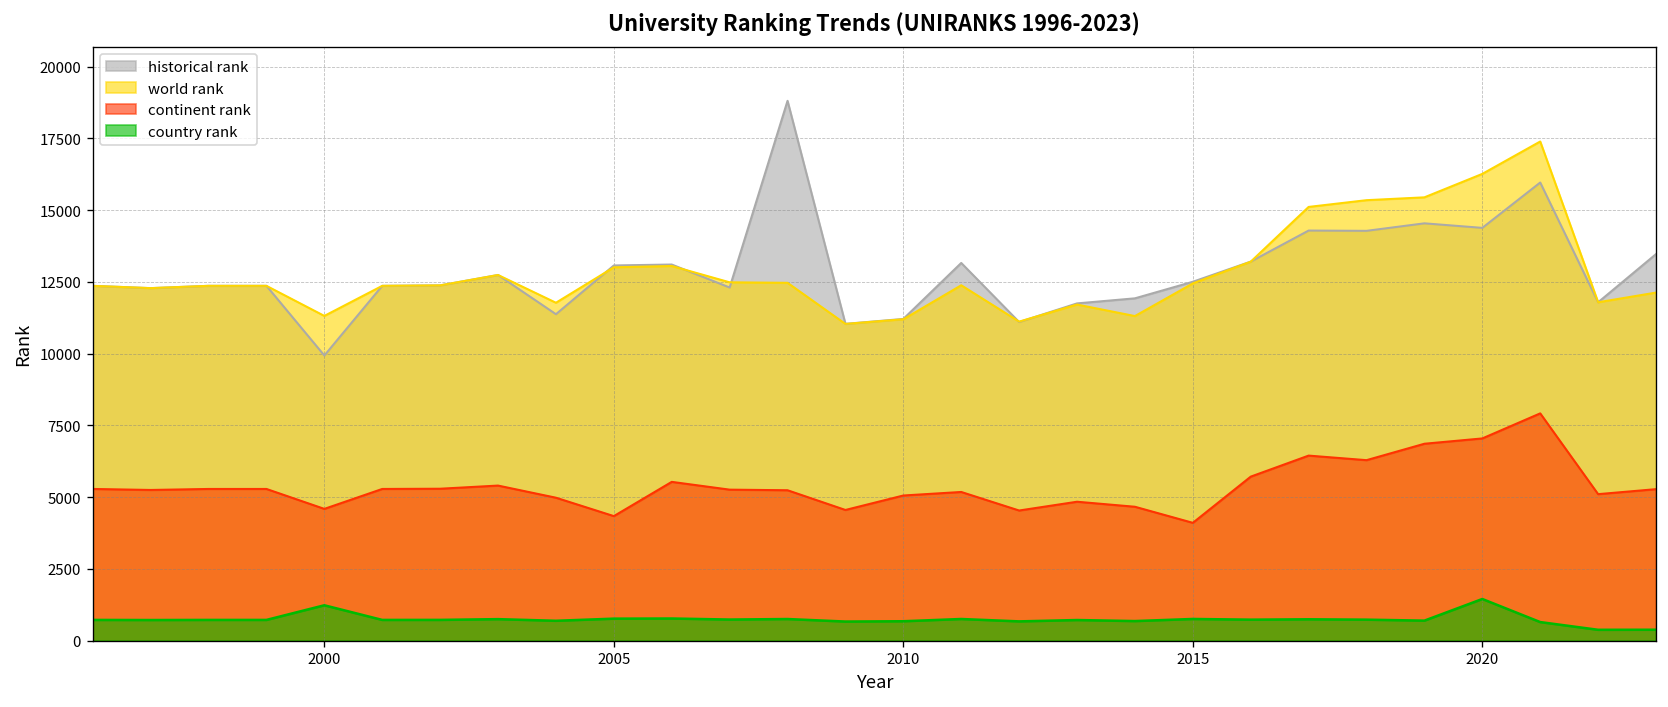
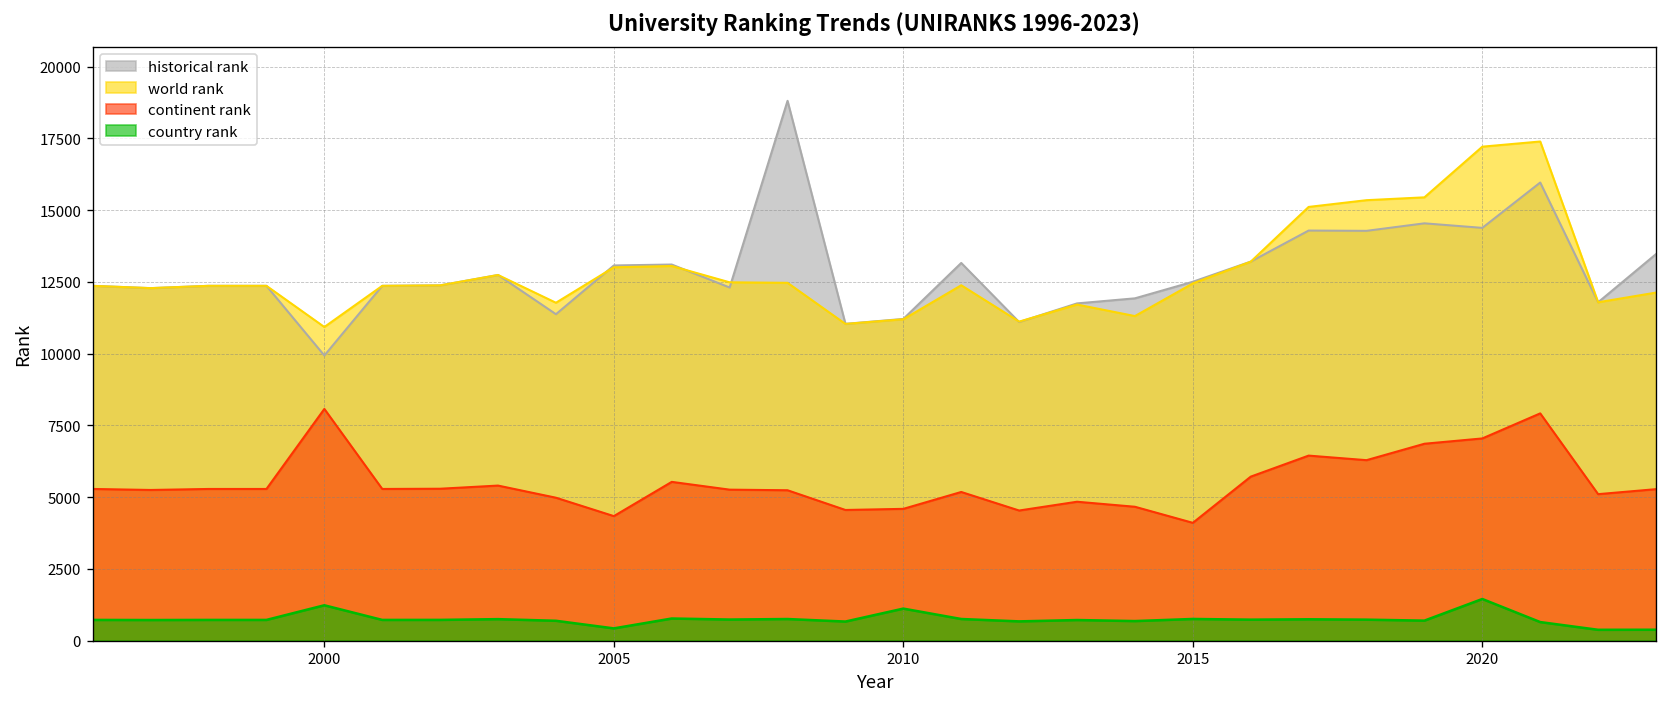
  {
    "historical rank": {
      "2000": 9900,
      "2020": 14400
    },
    "world rank": {
-     "2000": 11300,
-     "2020": 16300
+     "2000": 10900,
+     "2020": 17200
    },
    "continent rank": {
-     "2000": 4600,
+     "2000": 8100,
      "2005": 4300,
-     "2010": 5100,
+     "2010": 4600,
      "2015": 4100,
      "2020": 7000
    },
    "country rank": {
      "2000": 1200,
-     "2005": 800,
-     "2010": 700,
+     "2005": 400,
+     "2010": 1100,
      "2015": 800,
      "2020": 1500
    }
  }
